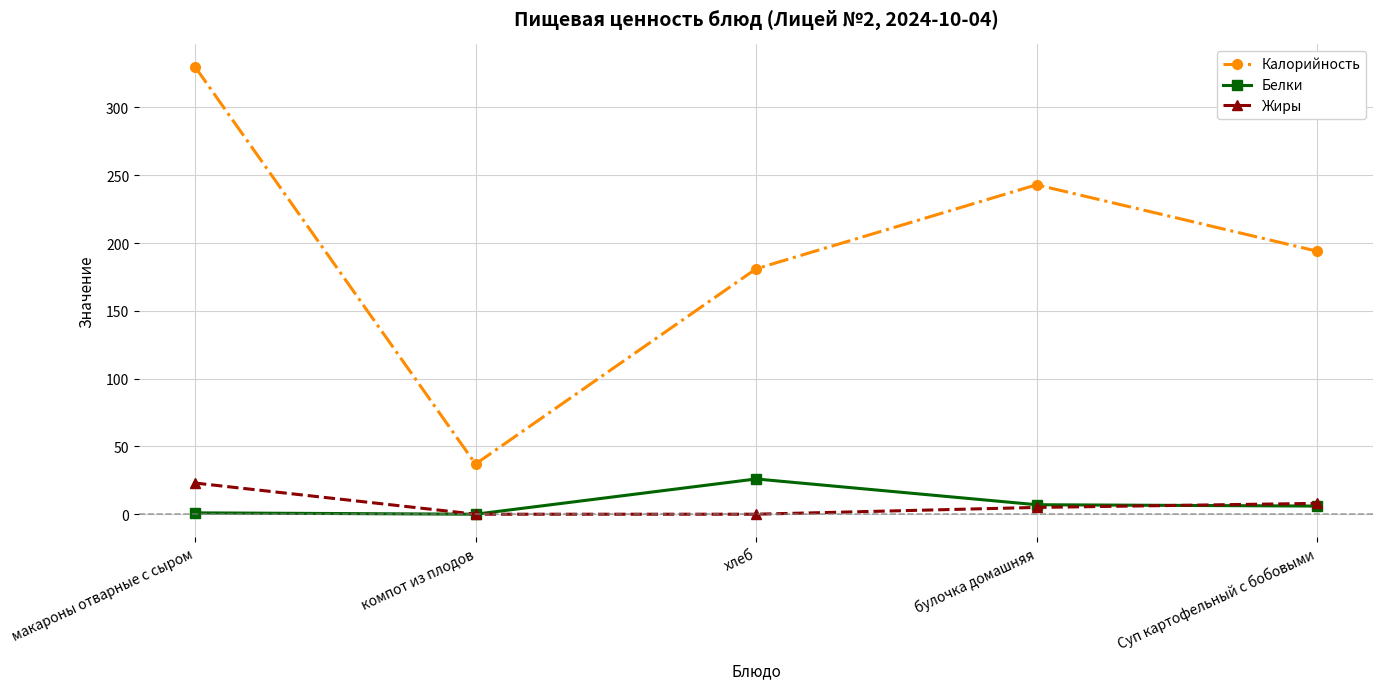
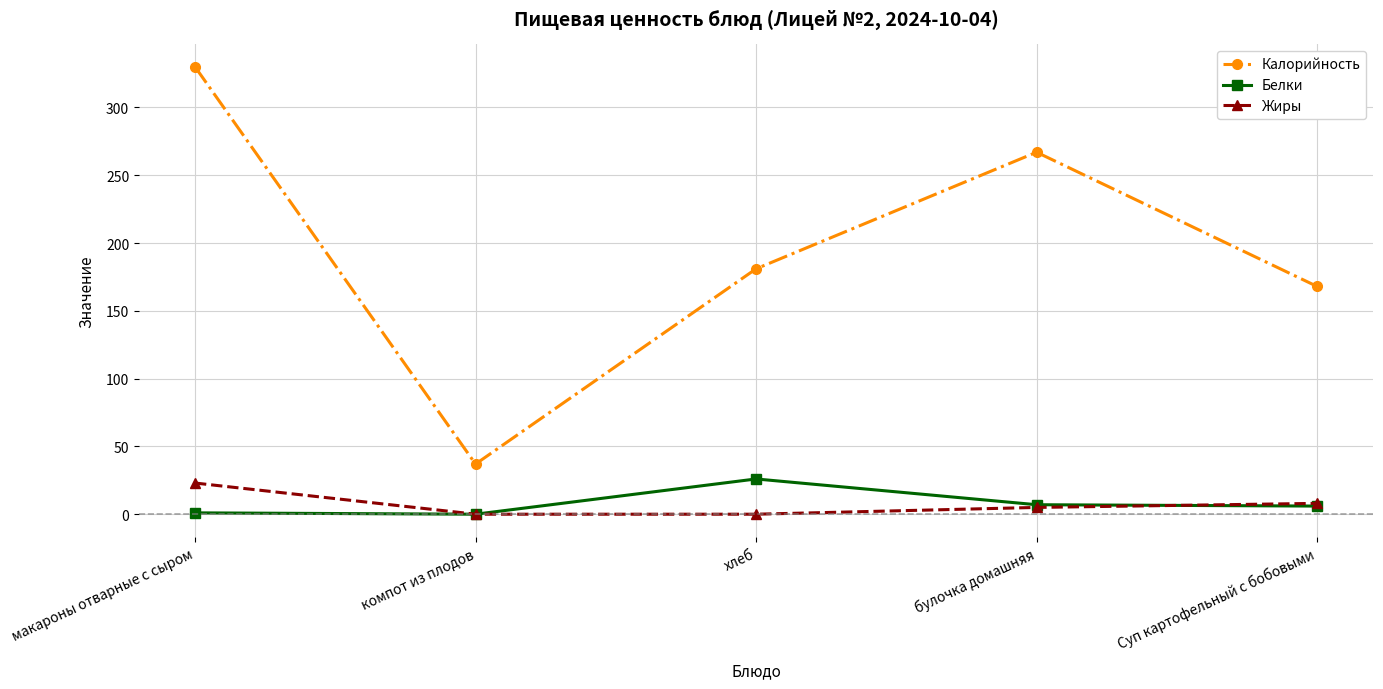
  {
    "Калорийность": {
      "макароны отварные с сыром": 330,
      "компот из плодов": 37,
      "хлеб": 181,
-     "булочка домашняя": 243,
-     "Суп картофельный с бобовыми": 194
+     "булочка домашняя": 267,
+     "Суп картофельный с бобовыми": 168
    },
    "Белки": {
      "макароны отварные с сыром": 1,
      "хлеб": 26,
      "булочка домашняя": 7,
      "Суп картофельный с бобовыми": 6
    },
    "Жиры": {
      "макароны отварные с сыром": 23,
      "хлеб": 0,
      "булочка домашняя": 5,
      "Суп картофельный с бобовыми": 8
    }
  }
